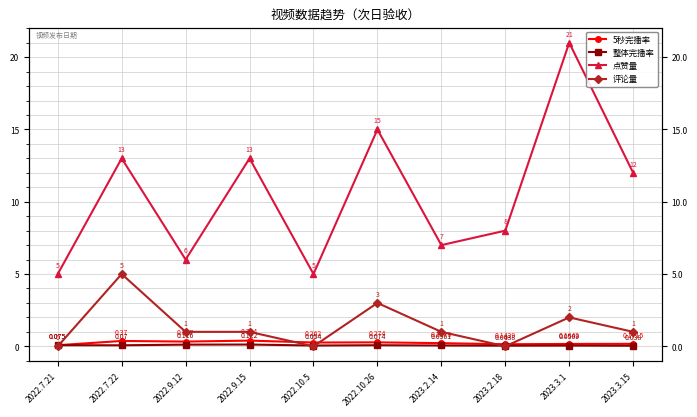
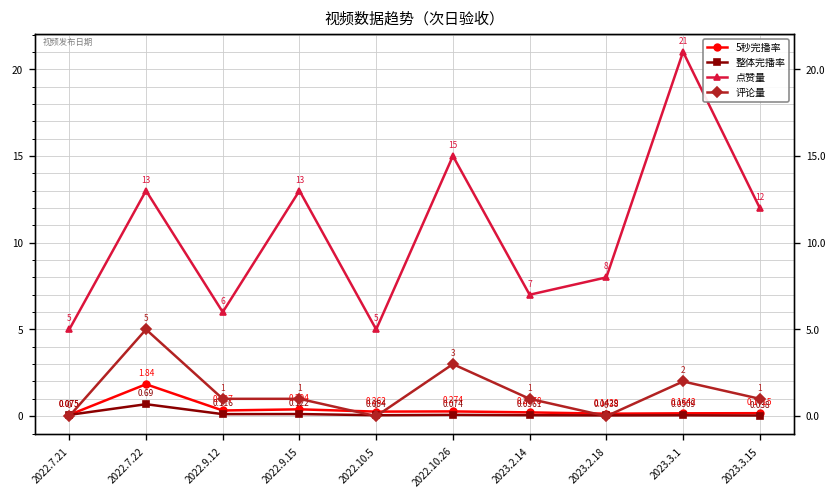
  {
    "5秒完播率": {
-     "2022.7.22": 0.37
+     "2022.7.22": 1.84
    },
    "整体完播率": {
-     "2022.7.22": 0.07
+     "2022.7.22": 0.69
    }
  }
